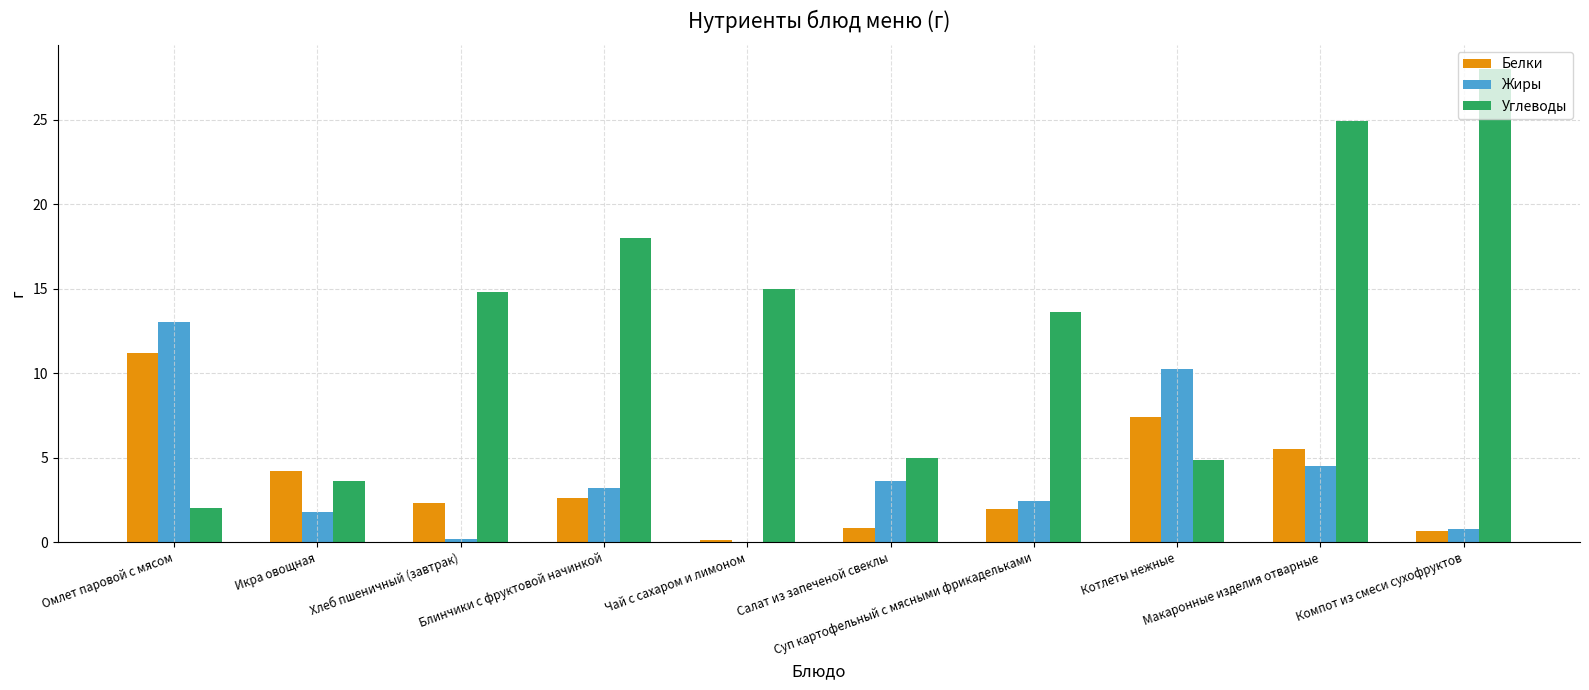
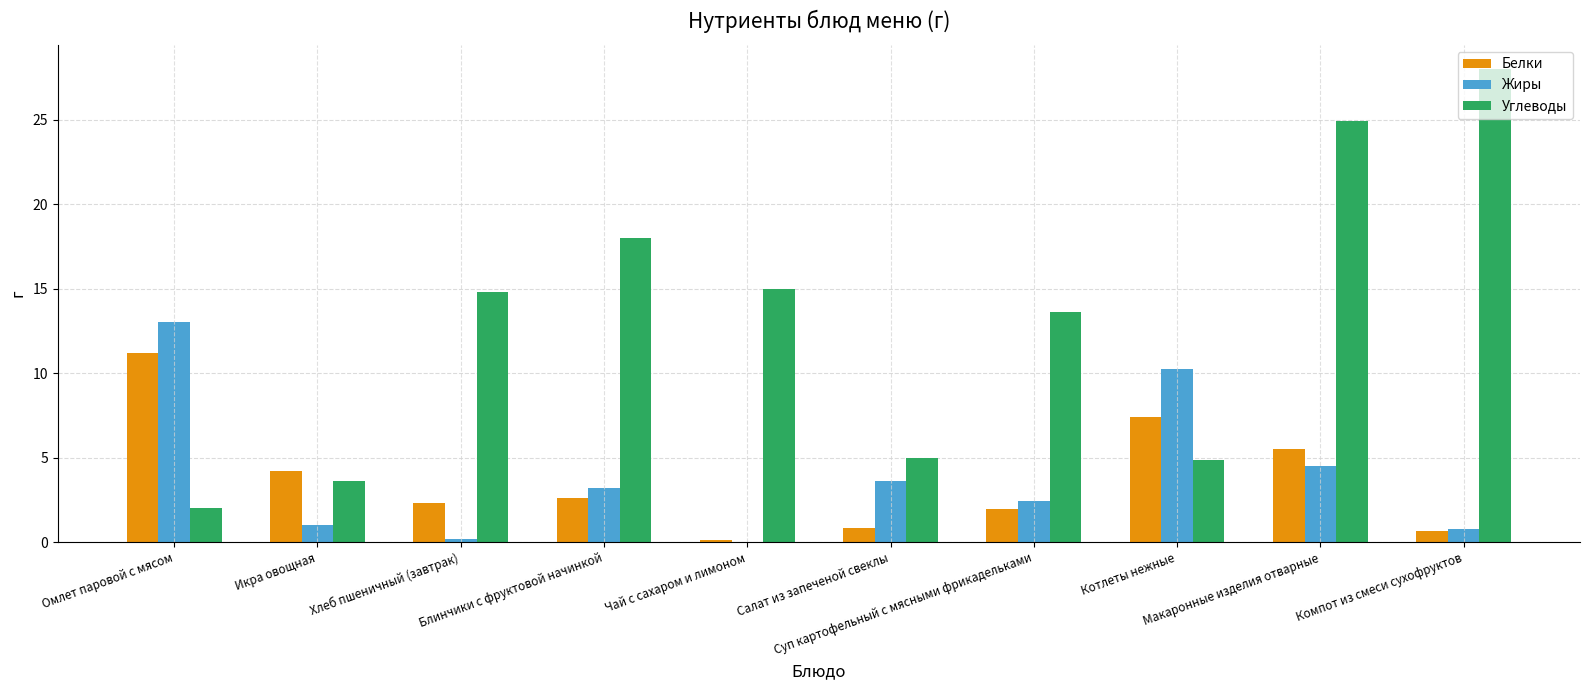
  {
    "Белки": {
      "Омлет паровой с мясом": 11.2,
      "Икра овощная": 4.2,
      "Хлеб пшеничный (завтрак)": 2.3,
      "Блинчики с фруктовой начинкой": 2.6,
      "Салат из запеченой свеклы": 0.8,
      "Суп картофельный с мясными фрикадельками": 2.0,
      "Котлеты нежные": 7.4,
      "Макаронные изделия отварные": 5.5,
      "Компот из смеси сухофруктов": 0.7
    },
    "Жиры": {
      "Омлет паровой с мясом": 13.0,
-     "Икра овощная": 1.8,
+     "Икра овощная": 1.0,
      "Хлеб пшеничный (завтрак)": 0.2,
      "Блинчики с фруктовой начинкой": 3.2,
      "Салат из запеченой свеклы": 3.6,
      "Суп картофельный с мясными фрикадельками": 2.4,
      "Котлеты нежные": 10.3,
      "Макаронные изделия отварные": 4.5,
      "Компот из смеси сухофруктов": 0.8
    },
    "Углеводы": {
      "Омлет паровой с мясом": 2.0,
      "Икра овощная": 3.6,
      "Хлеб пшеничный (завтрак)": 14.8,
      "Блинчики с фруктовой начинкой": 18.0,
      "Чай с сахаром и лимоном": 15.0,
      "Салат из запеченой свеклы": 5.0,
      "Суп картофельный с мясными фрикадельками": 13.6,
      "Котлеты нежные": 4.9,
      "Макаронные изделия отварные": 25.0
    }
  }
